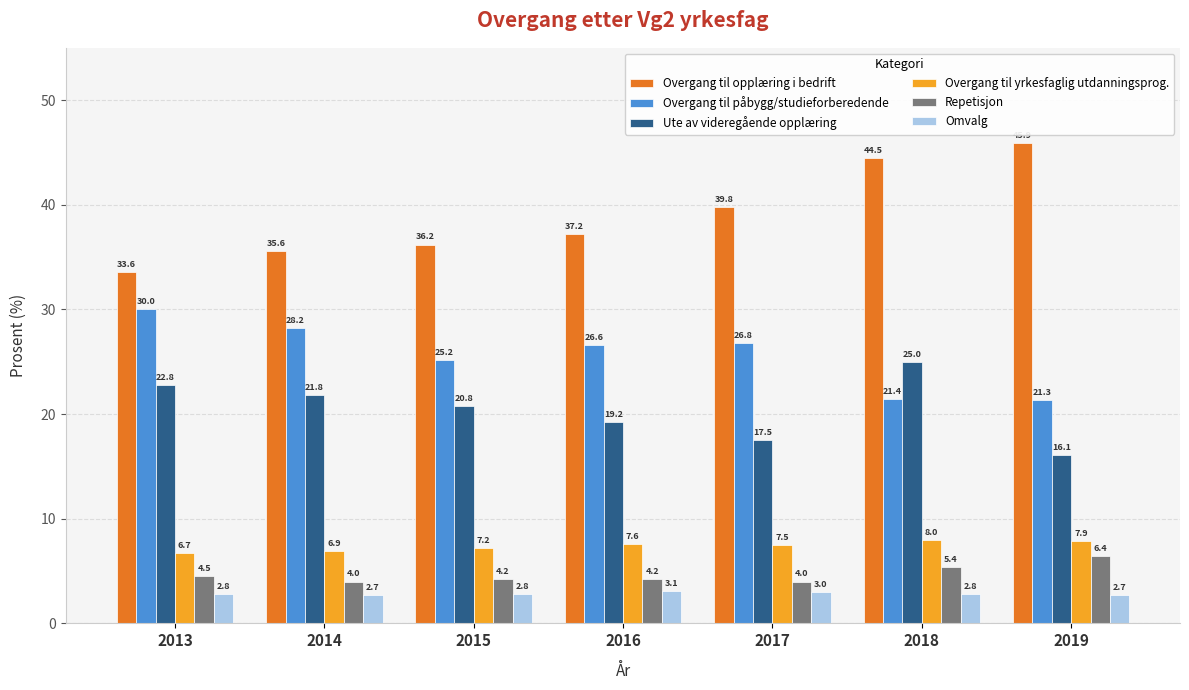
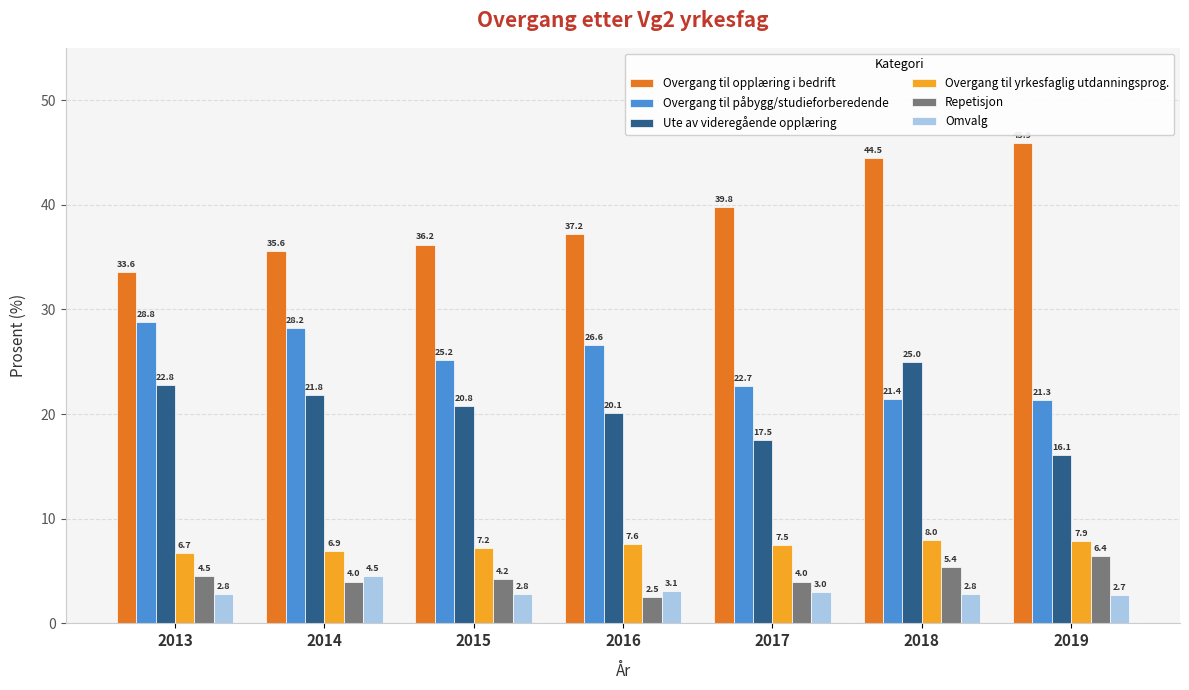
  {
    "Overgang til påbygg/studieforberedende": {
-     "2013": 30.0,
+     "2013": 28.8,
      "2014": 28.2,
      "2015": 25.2,
      "2016": 26.6,
-     "2017": 26.8,
+     "2017": 22.7,
      "2018": 21.4,
      "2019": 21.3
    },
    "Ute av videregående opplæring": {
      "2013": 22.8,
      "2014": 21.8,
      "2015": 20.8,
-     "2016": 19.2,
+     "2016": 20.1,
      "2017": 17.5,
      "2018": 25.0,
      "2019": 16.1
    },
    "Repetisjon": {
      "2013": 4.5,
      "2014": 4.0,
      "2015": 4.2,
-     "2016": 4.2,
+     "2016": 2.5,
      "2017": 4.0,
      "2018": 5.4,
      "2019": 6.4
    },
    "Omvalg": {
      "2013": 2.8,
-     "2014": 2.7,
+     "2014": 4.5,
      "2015": 2.8,
      "2016": 3.1,
      "2017": 3.0,
      "2018": 2.8,
      "2019": 2.7
    }
  }
